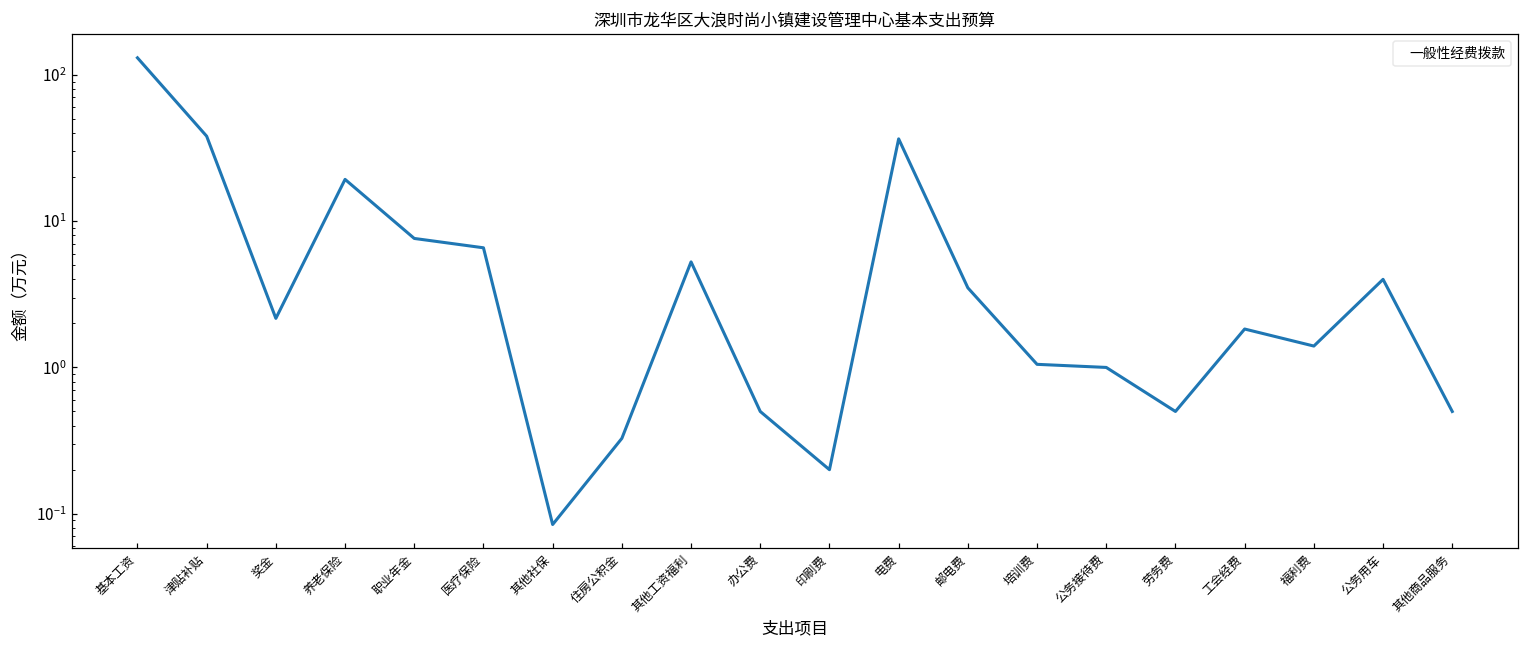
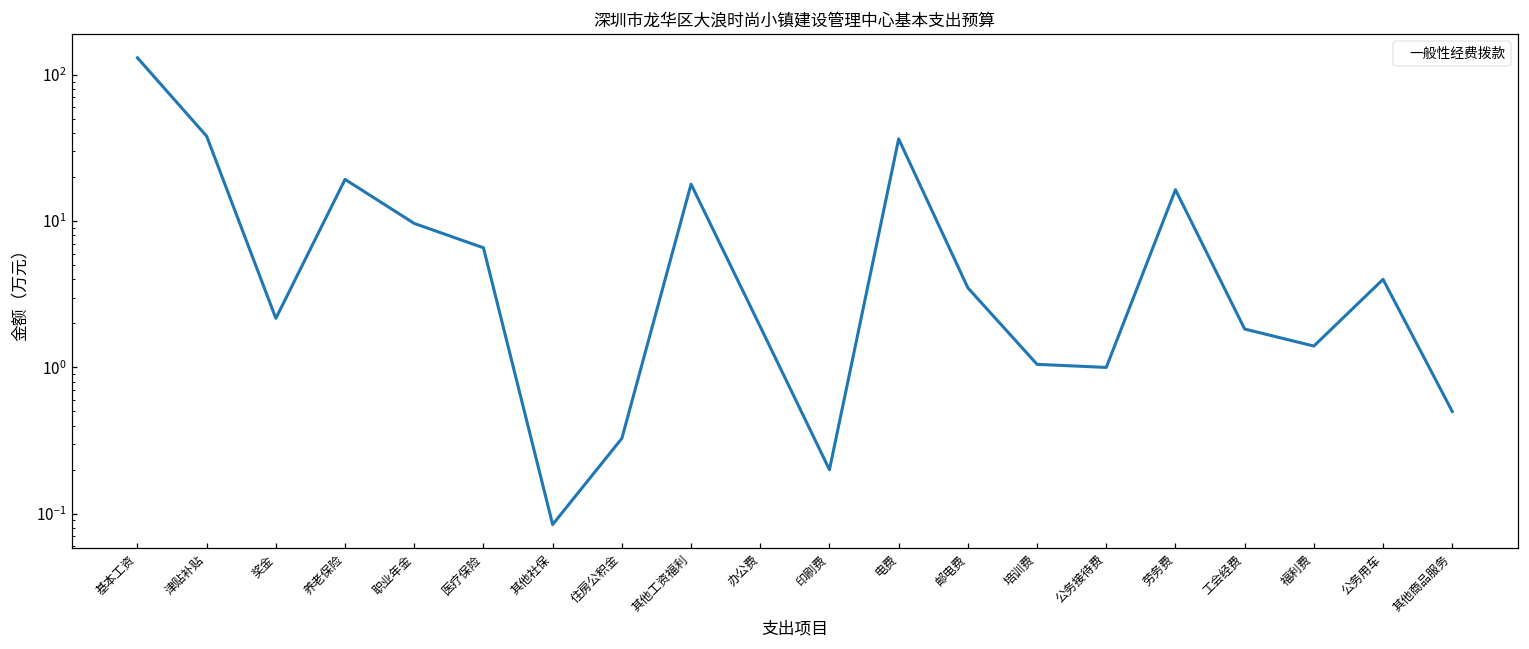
  {
    "基本工资": 130,
    "津贴补贴": 38,
    "奖金": 2.2,
    "养老保险": 19,
-   "职业年金": 8,
+   "职业年金": 10,
    "医疗保险": 7,
    "其他社保": 0.08,
    "住房公积金": 0.33,
-   "其他工资福利": 5.3,
-   "办公费": 0.5,
+   "其他工资福利": 18,
+   "办公费": 1.9,
    "印刷费": 0.2,
    "电费": 37,
    "邮电费": 3.5,
    "培训费": 1.1,
    "公务接待费": 1.0,
-   "劳务费": 0.5,
+   "劳务费": 16,
    "工会经费": 1.8,
    "福利费": 1.4,
    "公务用车": 4.0,
    "其他商品服务": 0.5
  }
